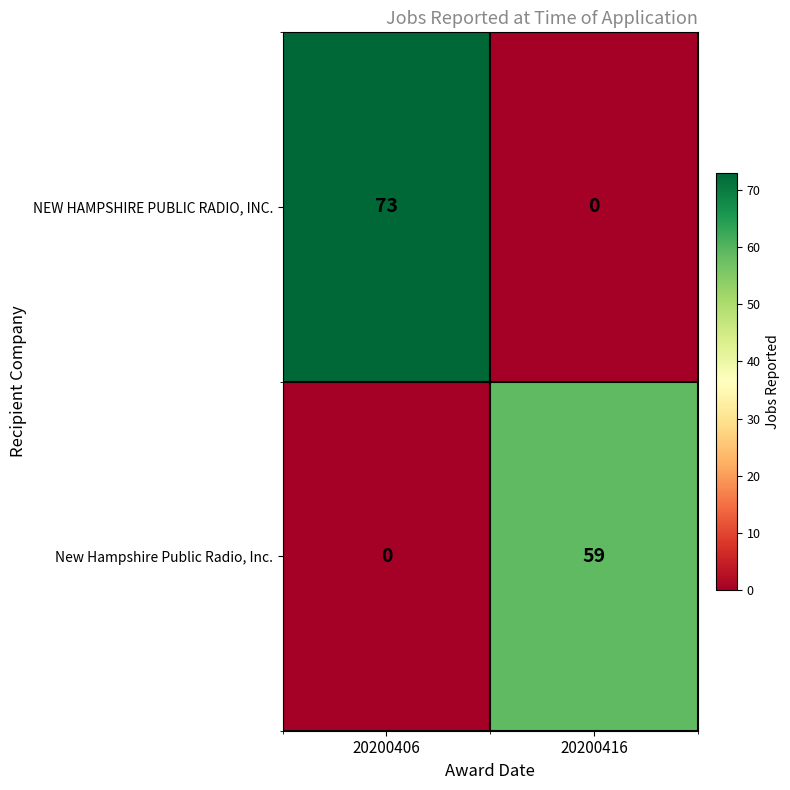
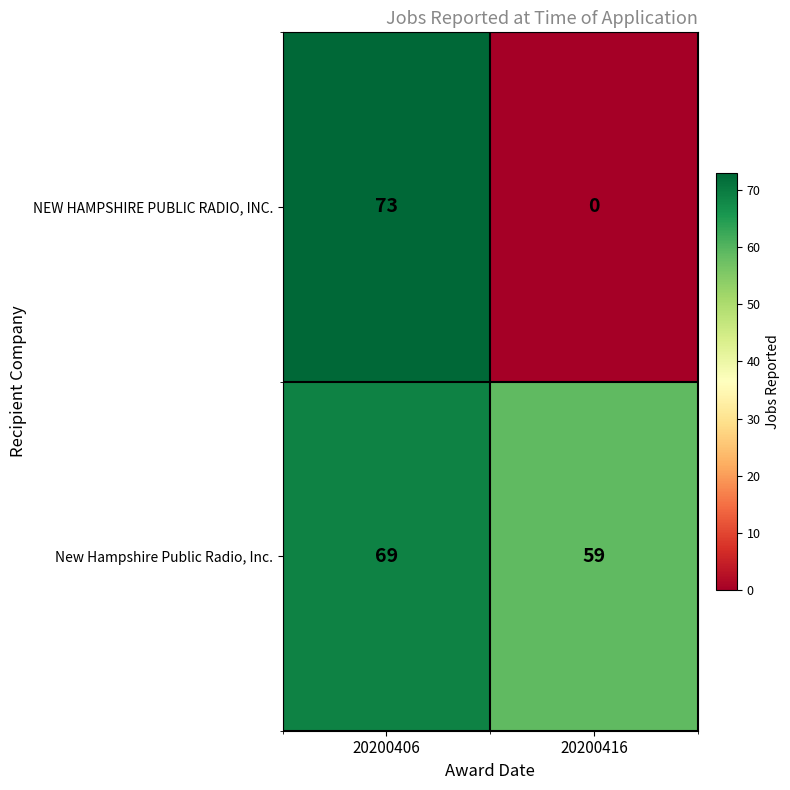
  {
    "NEW HAMPSHIRE PUBLIC RADIO, INC.": {
      "20200406": 73,
      "20200416": 0
    },
    "New Hampshire Public Radio, Inc.": {
-     "20200406": 0,
+     "20200406": 69,
      "20200416": 59
    }
  }
